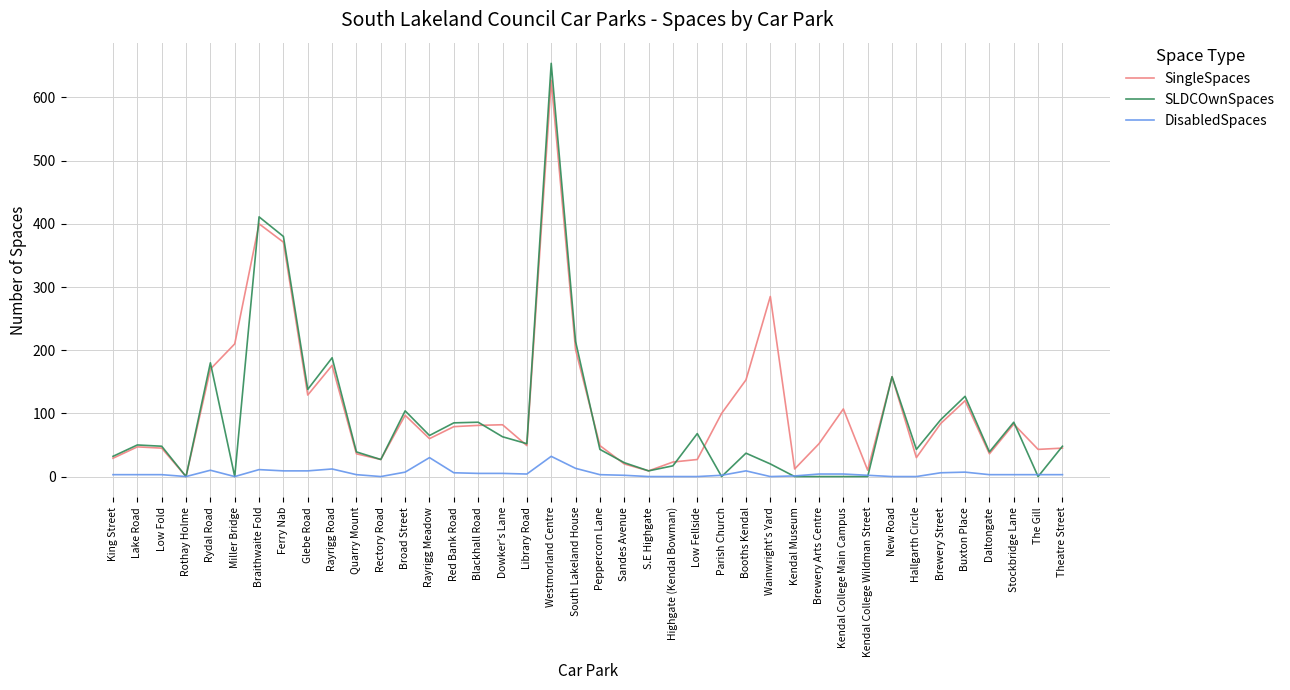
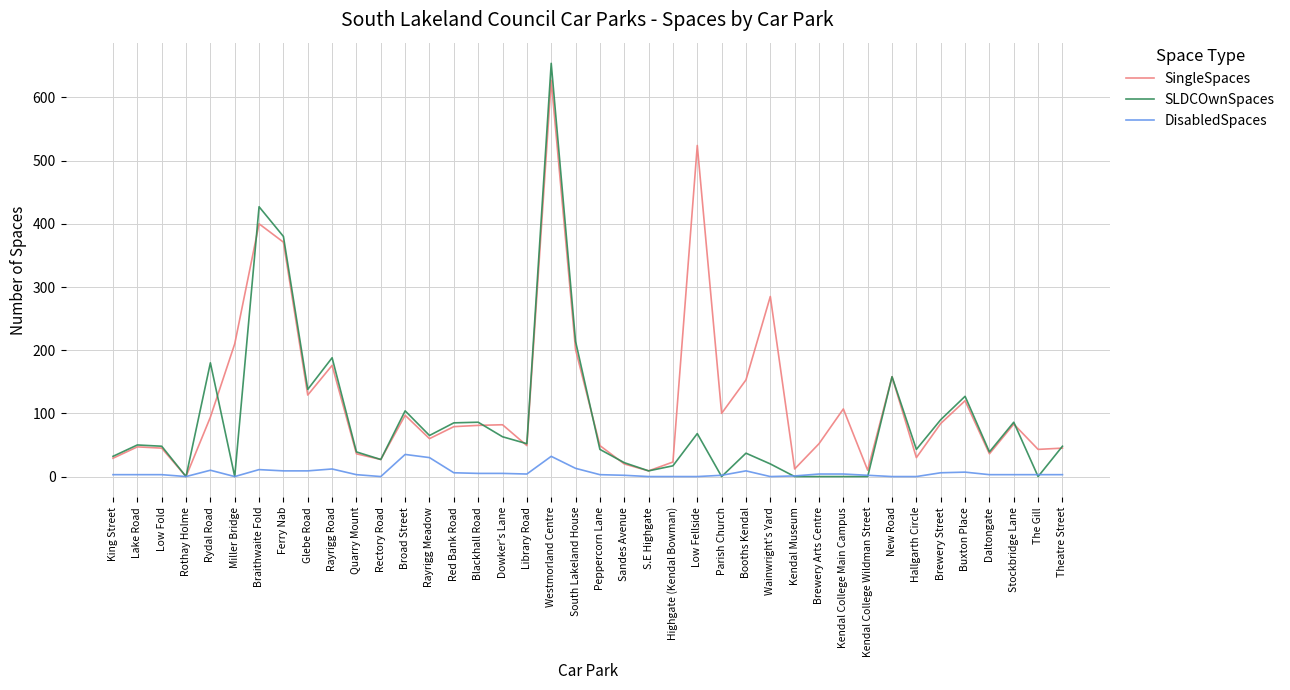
  {
    "SingleSpaces": {
-     "Rydal Road": 170,
+     "Rydal Road": 90,
      "Miller Bridge": 210,
      "Braithwaite Fold": 400,
      "Ferry Nab": 370,
      "Glebe Road": 130,
      "Rayrigg Road": 180,
      "Broad Street": 100,
      "Rayrigg Meadow": 60,
      "Red Bank Road": 80,
      "Blackhall Road": 80,
      "Dowker's Lane": 80,
      "Westmorland Centre": 630,
      "South Lakeland House": 200,
      "Peppercorn Lane": 50,
      "Highgate (Kendal Bowman)": 20,
-     "Low Fellside": 30,
+     "Low Fellside": 520,
      "Parish Church": 100,
      "Booths Kendal": 150,
      "Wainwright's Yard": 290,
      "Kendal Museum": 10,
      "Brewery Arts Centre": 50,
      "Kendal College Main Campus": 110,
      "Kendal College Wildman Street": 10,
      "Hallgarth Circle": 30,
      "Brewery Street": 80,
      "Buxton Place": 120,
      "The Gill": 40
    },
    "SLDCOwnSpaces": {
      "Rydal Road": 180,
-     "Braithwaite Fold": 410,
+     "Braithwaite Fold": 430,
      "Ferry Nab": 380,
      "Glebe Road": 140,
      "Rayrigg Road": 190,
      "Broad Street": 100,
      "Rayrigg Meadow": 70,
      "Red Bank Road": 90,
      "Blackhall Road": 90,
      "Dowker's Lane": 60,
      "Westmorland Centre": 650,
      "South Lakeland House": 210,
      "Peppercorn Lane": 40,
      "Highgate (Kendal Bowman)": 20,
      "Low Fellside": 70,
      "Booths Kendal": 40,
      "Wainwright's Yard": 20,
      "Brewery Arts Centre": 0,
      "Kendal College Main Campus": 0,
      "Hallgarth Circle": 40,
      "Brewery Street": 90,
      "Buxton Place": 130
    },
    "DisabledSpaces": {
      "King Street": 0,
      "Lake Road": 0,
      "Low Fold": 0,
      "Rydal Road": 10,
      "Braithwaite Fold": 10,
      "Ferry Nab": 10,
      "Glebe Road": 10,
      "Rayrigg Road": 10,
      "Quarry Mount": 0,
      "Rectory Road": 0,
-     "Broad Street": 10,
+     "Broad Street": 40,
      "Rayrigg Meadow": 30,
      "Red Bank Road": 10,
      "Blackhall Road": 10,
      "Dowker's Lane": 10,
      "Library Road": 0,
      "Westmorland Centre": 30,
      "South Lakeland House": 10,
      "Peppercorn Lane": 0,
      "Sandes Avenue": 0,
      "S.E Highgate": 0,
      "Highgate (Kendal Bowman)": 0,
      "Low Fellside": 0,
      "Booths Kendal": 10,
      "Wainwright's Yard": 0,
      "Brewery Arts Centre": 0,
      "Kendal College Main Campus": 0,
      "New Road": 0,
      "Hallgarth Circle": 0,
      "Brewery Street": 10,
      "Buxton Place": 10,
      "Daltongate": 0,
      "Stockbridge Lane": 0,
      "Theatre Street": 0
    }
  }
